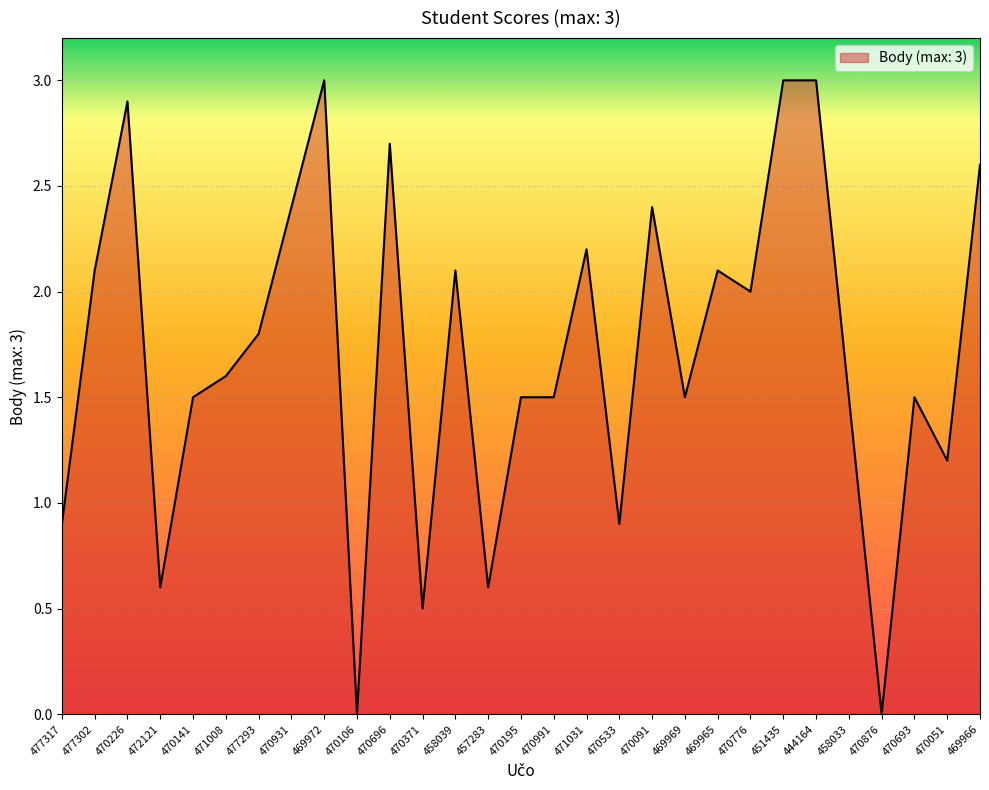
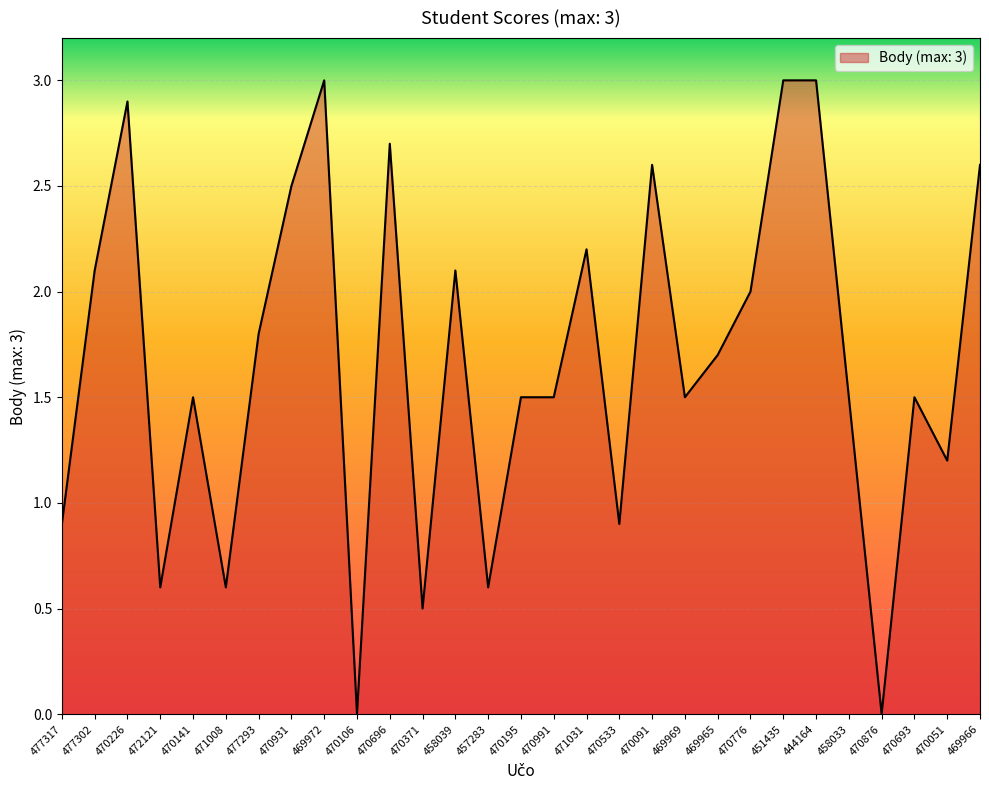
  {
    "477317": 0.9,
    "477302": 2.1,
    "470226": 2.9,
    "472121": 0.6,
    "470141": 1.5,
-   "471008": 1.6,
+   "471008": 0.6,
    "477293": 1.8,
-   "470931": 2.4,
+   "470931": 2.5,
    "469972": 3.0,
    "470106": 0.0,
    "470696": 2.7,
    "470371": 0.5,
    "458039": 2.1,
    "457283": 0.6,
    "470195": 1.5,
    "470991": 1.5,
    "471031": 2.2,
    "470533": 0.9,
-   "470091": 2.4,
+   "470091": 2.6,
    "469969": 1.5,
-   "469965": 2.1,
+   "469965": 1.7,
    "470776": 2.0,
    "451435": 3.0,
    "444164": 3.0,
    "458033": 1.5,
    "470876": 0.0,
    "470693": 1.5,
    "470051": 1.2,
    "469966": 2.6
  }
